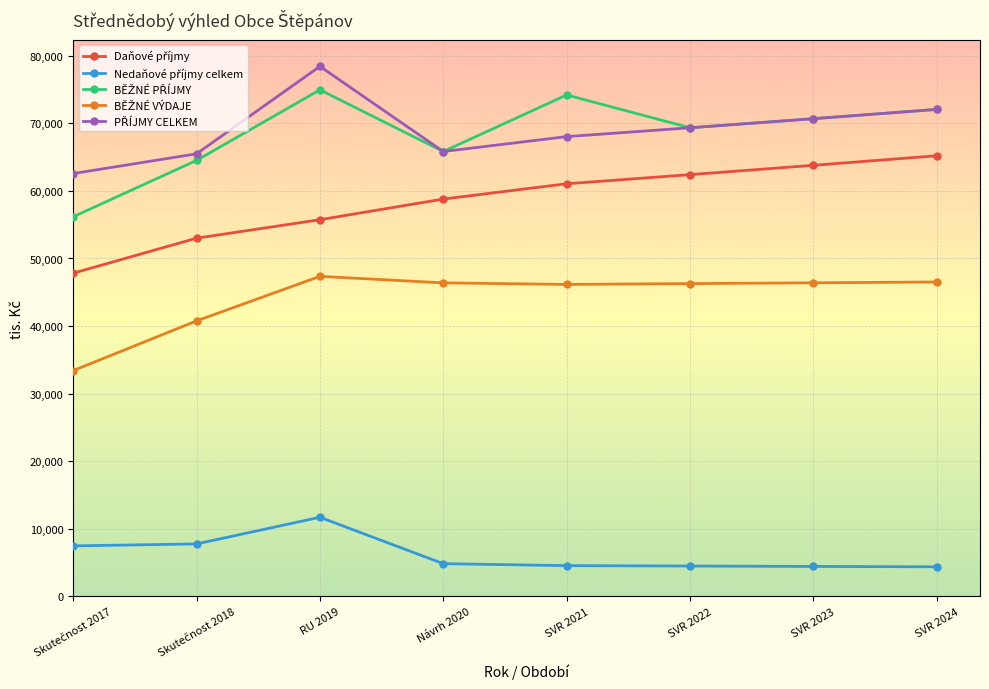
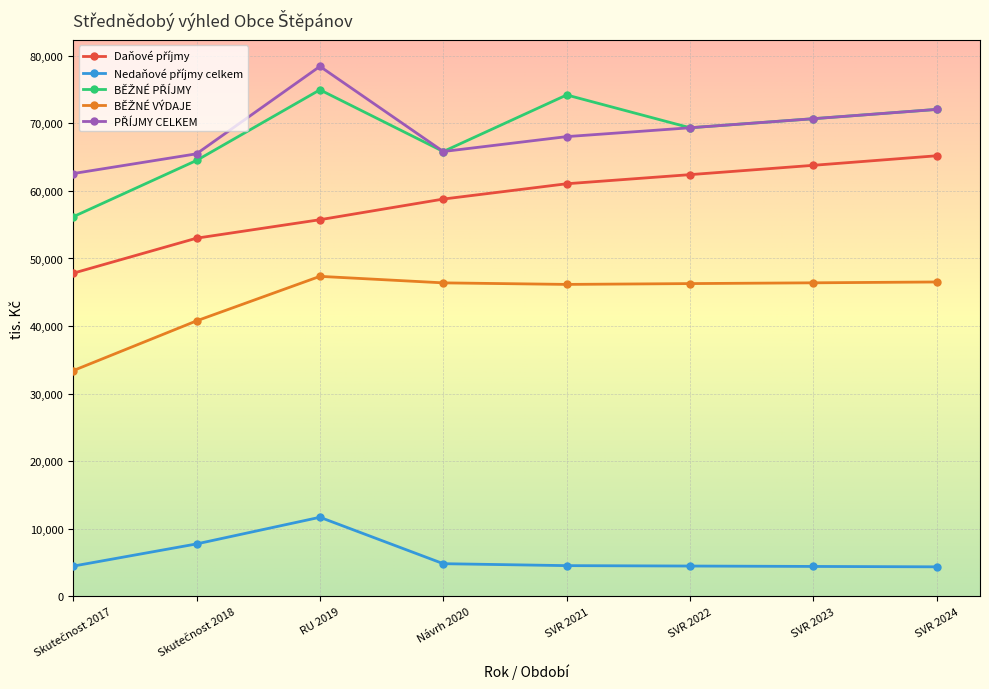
  {
    "Nedaňové příjmy celkem": {
-     "Skutečnost 2017": "7,000",
+     "Skutečnost 2017": "4,000",
      "Skutečnost 2018": "8,000",
      "RU 2019": "12,000",
      "Návrh 2020": "5,000",
      "SVR 2021": "5,000",
      "SVR 2022": "4,000",
      "SVR 2023": "4,000",
      "SVR 2024": "4,000"
    },
    "BĚŽNÉ PŘÍJMY": {
      "Skutečnost 2017": "56,000",
      "Skutečnost 2018": "65,000",
      "RU 2019": "75,000",
      "SVR 2021": "74,000"
    },
    "PŘÍJMY CELKEM": {
      "Skutečnost 2017": "63,000",
      "Skutečnost 2018": "65,000",
      "RU 2019": "78,000",
      "SVR 2021": "68,000"
    }
  }
